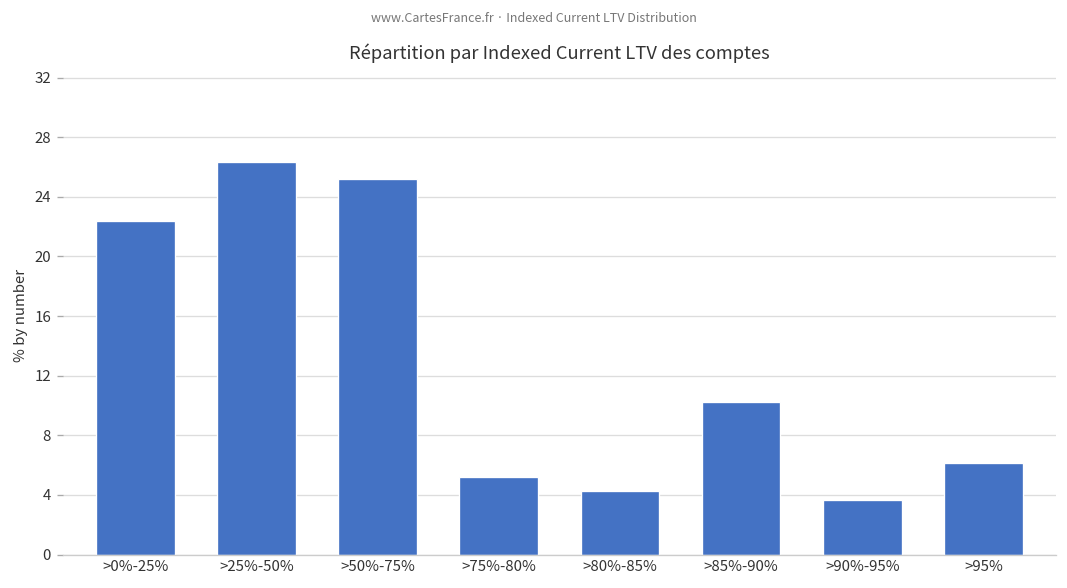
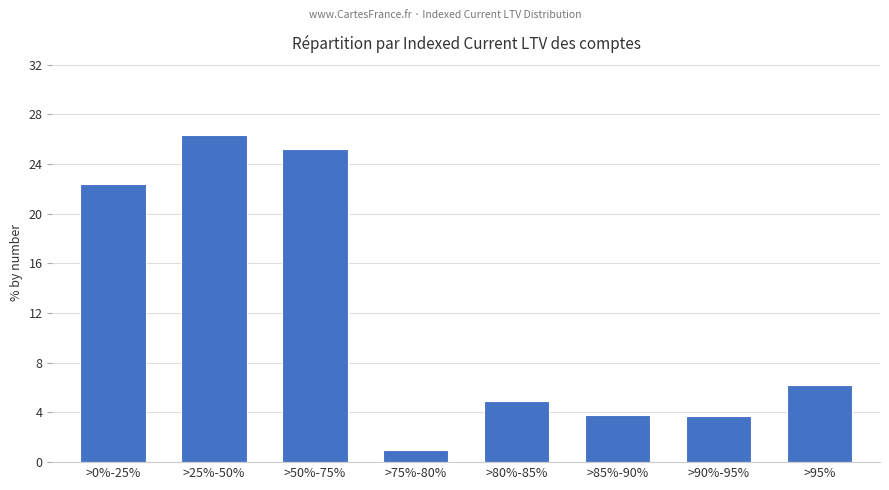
  {
    ">0%-25%": 22.4,
    ">25%-50%": 26.3,
    ">50%-75%": 25.2,
-   ">75%-80%": 5.2,
-   ">80%-85%": 4.3,
-   ">85%-90%": 10.2,
+   ">75%-80%": 1.0,
+   ">80%-85%": 4.9,
+   ">85%-90%": 3.8,
    ">90%-95%": 3.7,
    ">95%": 6.2
  }
